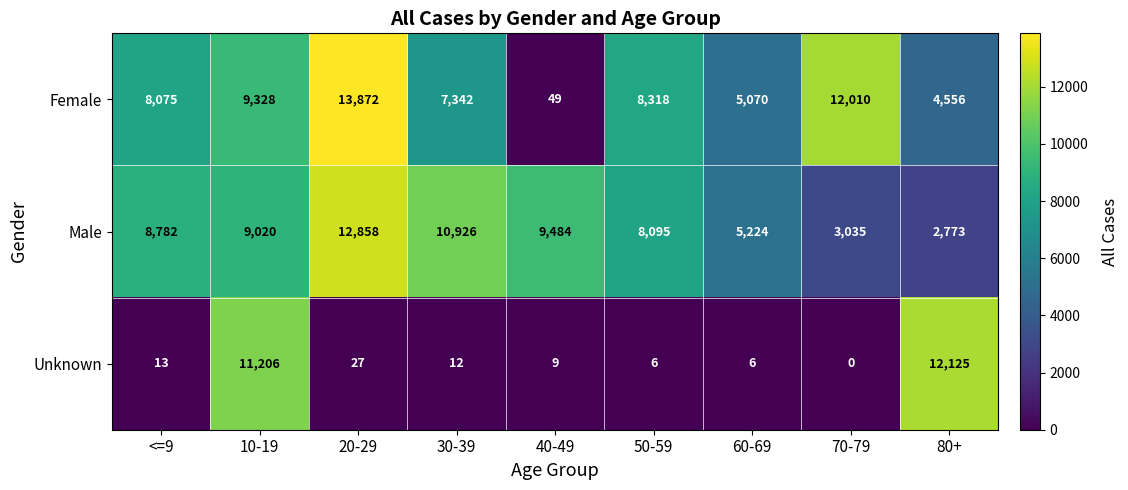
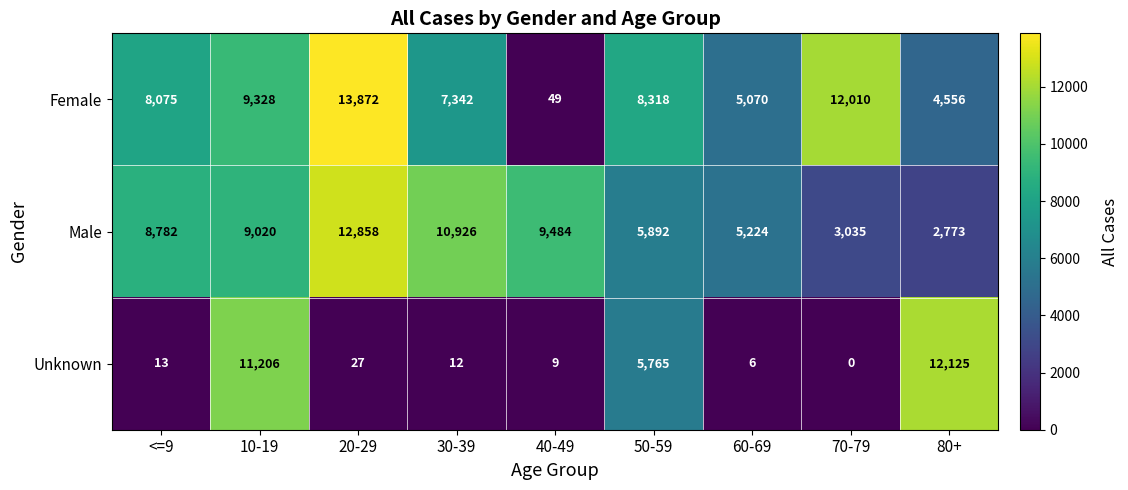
  {
    "Female": {
      "<=9": "8,075",
      "10-19": "9,328",
      "20-29": "13,872",
      "30-39": "7,342",
      "40-49": "49",
      "50-59": "8,318",
      "60-69": "5,070",
      "70-79": "12,010",
      "80+": "4,556"
    },
    "Male": {
      "<=9": "8,782",
      "10-19": "9,020",
      "20-29": "12,858",
      "30-39": "10,926",
      "40-49": "9,484",
-     "50-59": "8,095",
+     "50-59": "5,892",
      "60-69": "5,224",
      "70-79": "3,035",
      "80+": "2,773"
    },
    "Unknown": {
      "<=9": "13",
      "10-19": "11,206",
      "20-29": "27",
      "30-39": "12",
      "40-49": "9",
-     "50-59": "6",
+     "50-59": "5,765",
      "60-69": "6",
      "70-79": "0",
      "80+": "12,125"
    }
  }
